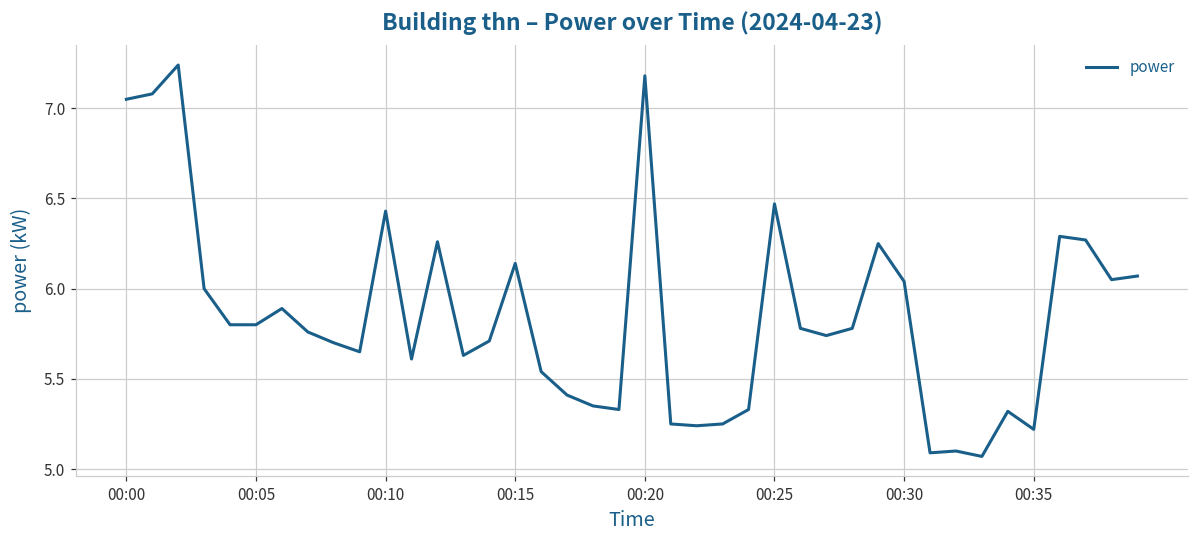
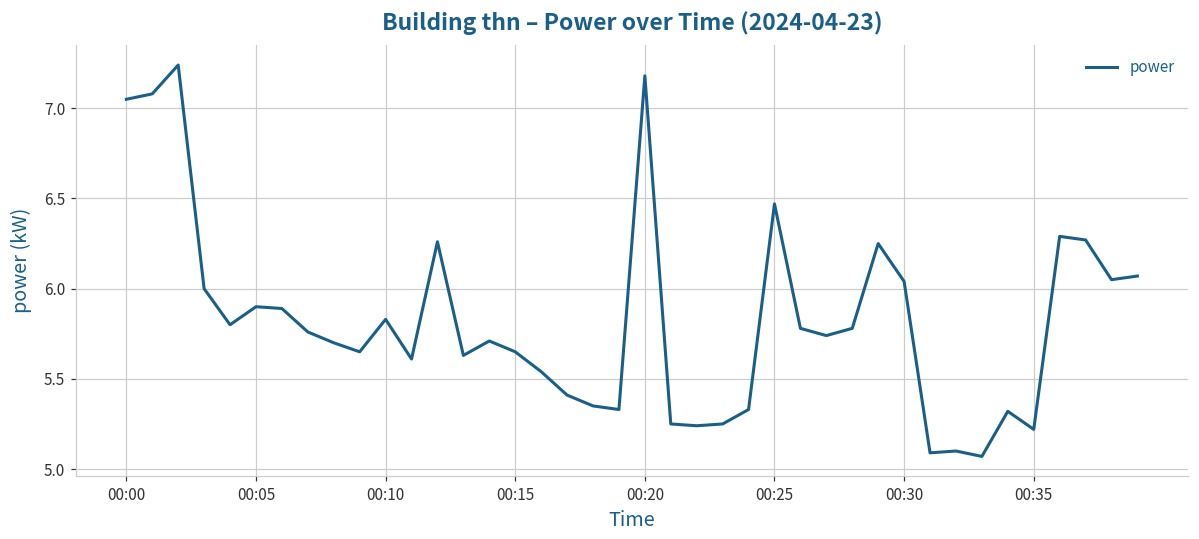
  {
    "00:00": 7.05,
-   "00:05": 5.8,
-   "00:10": 6.43,
-   "00:15": 6.14,
+   "00:05": 5.9,
+   "00:10": 5.83,
+   "00:15": 5.65,
    "00:20": 7.18,
    "00:25": 6.47,
    "00:30": 6.04,
    "00:35": 5.22
  }
